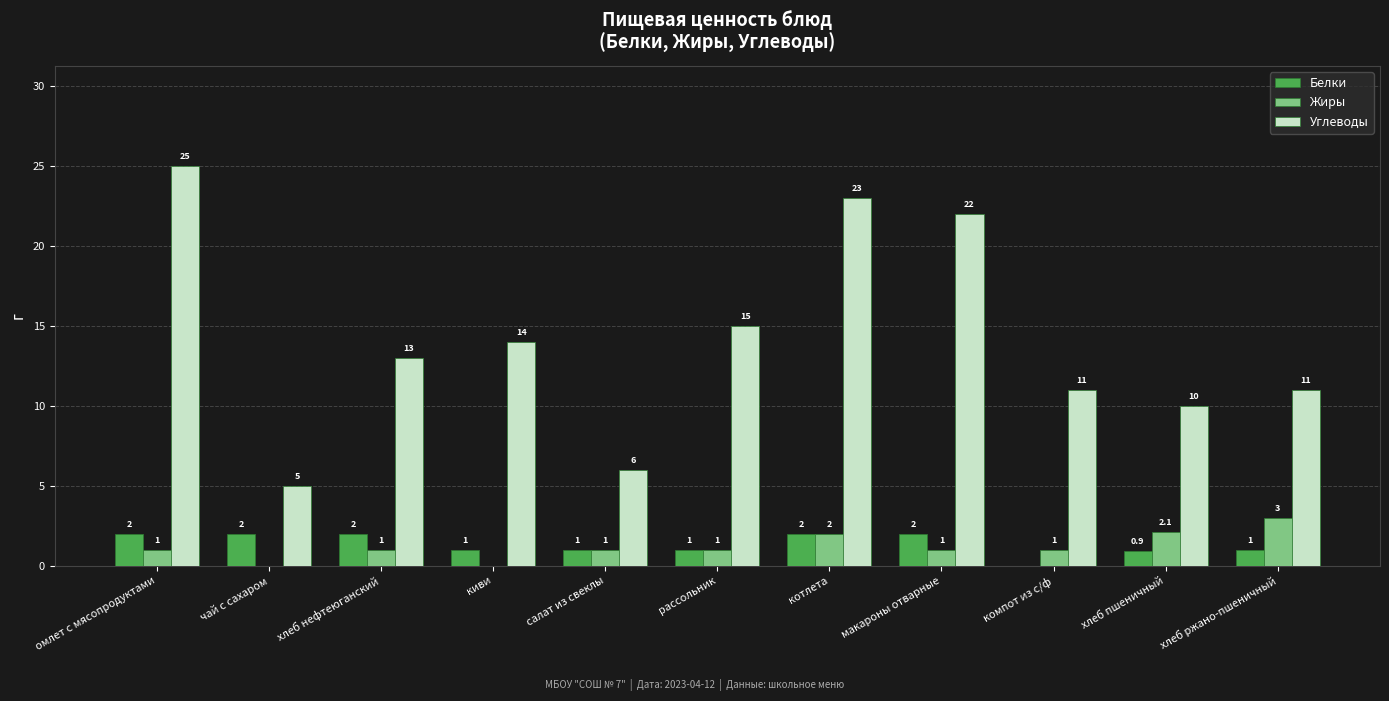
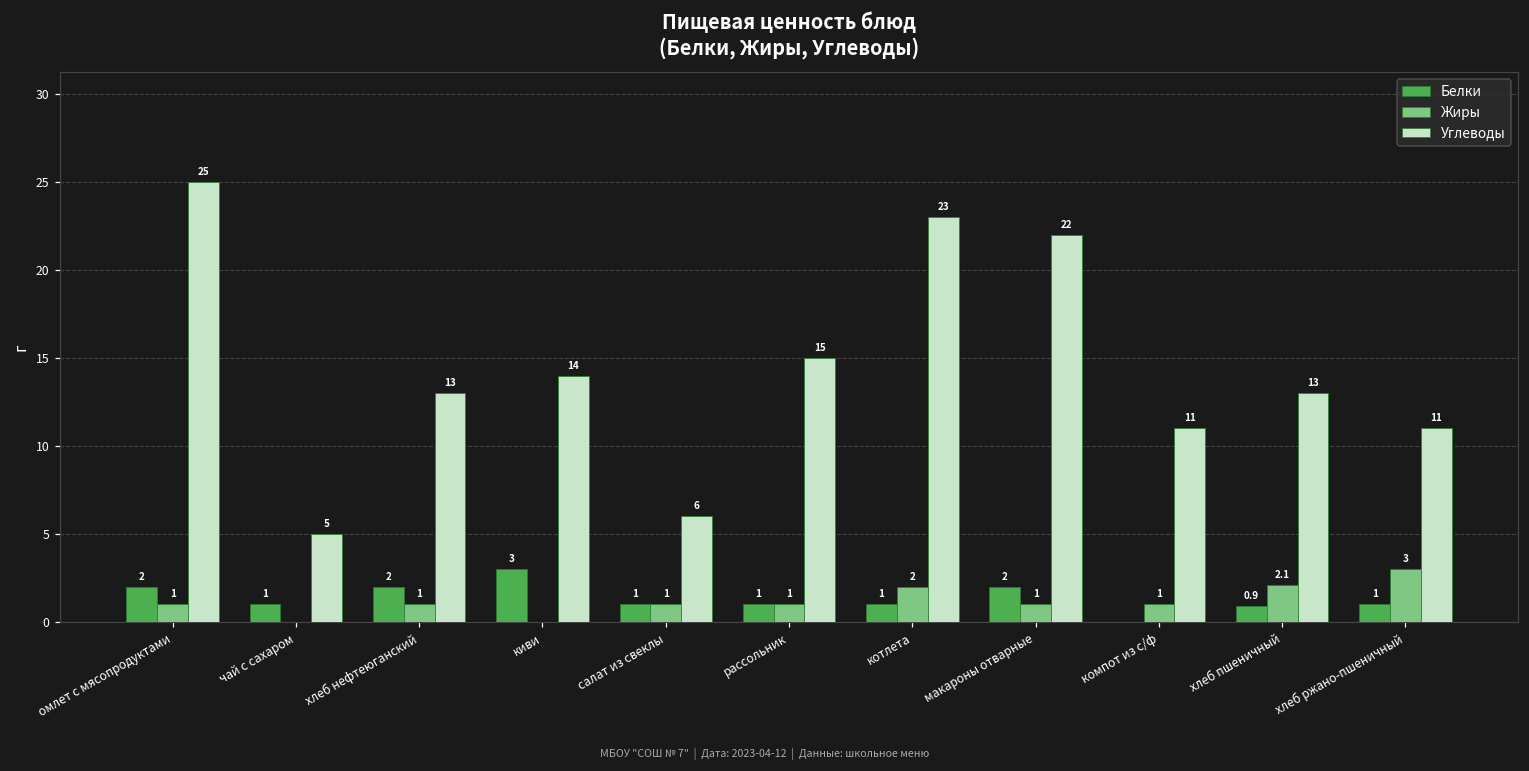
  {
    "Белки": {
      "омлет с мясопродуктами": 2,
-     "чай с сахаром": 2,
+     "чай с сахаром": 1,
      "хлеб нефтеюганский": 2,
-     "киви": 1,
+     "киви": 3,
      "салат из свеклы": 1,
      "рассольник": 1,
-     "котлета": 2,
+     "котлета": 1,
      "макароны отварные": 2,
      "хлеб пшеничный": 0.9,
      "хлеб ржано-пшеничный": 1
    },
    "Жиры": {
      "омлет с мясопродуктами": 1,
      "хлеб нефтеюганский": 1,
      "салат из свеклы": 1,
      "рассольник": 1,
      "котлета": 2,
      "макароны отварные": 1,
      "компот из с/ф": 1,
      "хлеб пшеничный": 2.1,
      "хлеб ржано-пшеничный": 3
    },
    "Углеводы": {
      "омлет с мясопродуктами": 25,
      "чай с сахаром": 5,
      "хлеб нефтеюганский": 13,
      "киви": 14,
      "салат из свеклы": 6,
      "рассольник": 15,
      "котлета": 23,
      "макароны отварные": 22,
      "компот из с/ф": 11,
-     "хлеб пшеничный": 10,
+     "хлеб пшеничный": 13,
      "хлеб ржано-пшеничный": 11
    }
  }
